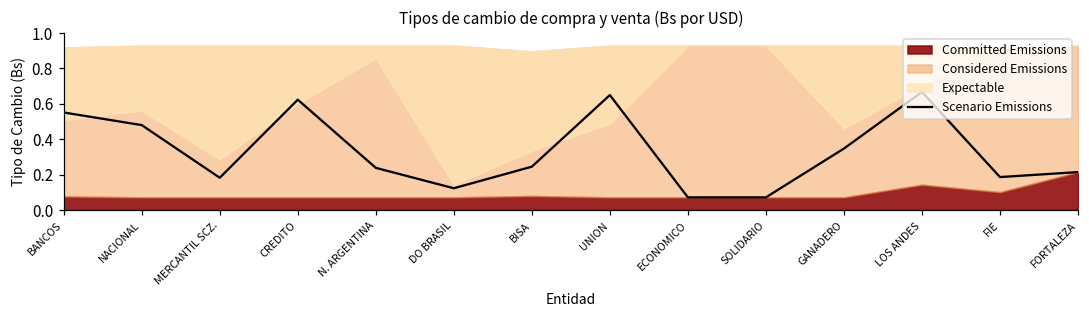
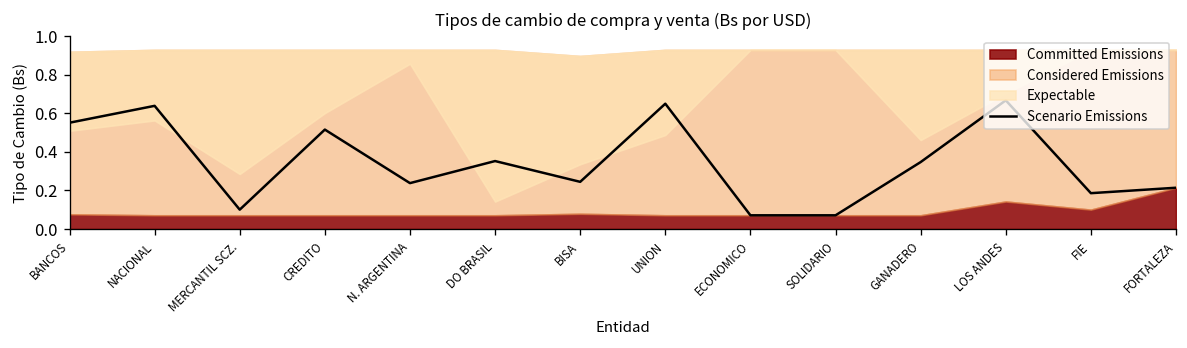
  {
    "Scenario Emissions": {
      "BANCOS": 0.55,
-     "NACIONAL": 0.48,
-     "MERCANTIL SCZ.": 0.18,
-     "CREDITO": 0.62,
+     "NACIONAL": 0.64,
+     "MERCANTIL SCZ.": 0.10,
+     "CREDITO": 0.52,
      "N. ARGENTINA": 0.24,
-     "DO BRASIL": 0.12,
+     "DO BRASIL": 0.35,
      "BISA": 0.24,
      "UNION": 0.65,
      "GANADERO": 0.35,
      "FIE": 0.19
    },
    "Committed Emissions": {
      "BANCOS": 0.08,
      "NACIONAL": 0.07,
      "MERCANTIL SCZ.": 0.07,
      "CREDITO": 0.07,
      "N. ARGENTINA": 0.07,
      "DO BRASIL": 0.07,
      "BISA": 0.08,
      "UNION": 0.07,
      "GANADERO": 0.07,
      "LOS ANDES": 0.14,
      "FIE": 0.10
    },
    "Expectable": {
      "BANCOS": 0.84,
      "NACIONAL": 0.86,
      "MERCANTIL SCZ.": 0.86,
      "CREDITO": 0.86,
      "N. ARGENTINA": 0.86,
      "DO BRASIL": 0.86,
      "BISA": 0.82,
      "UNION": 0.86,
      "GANADERO": 0.86
    }
  }
